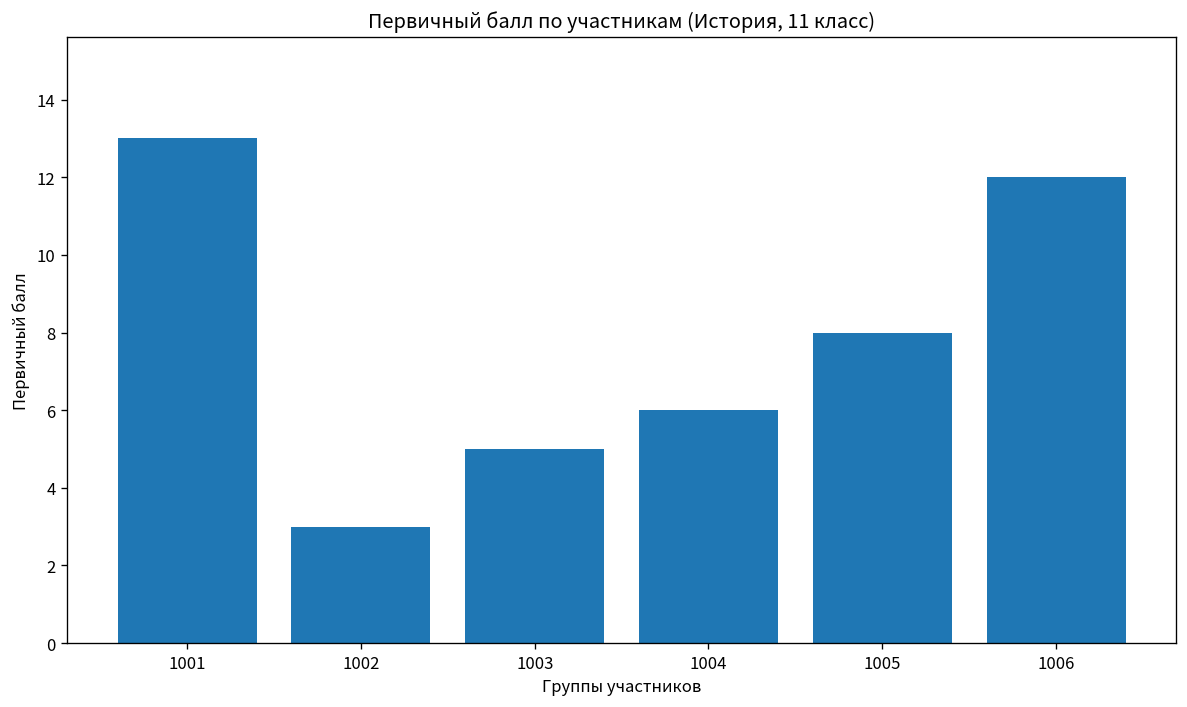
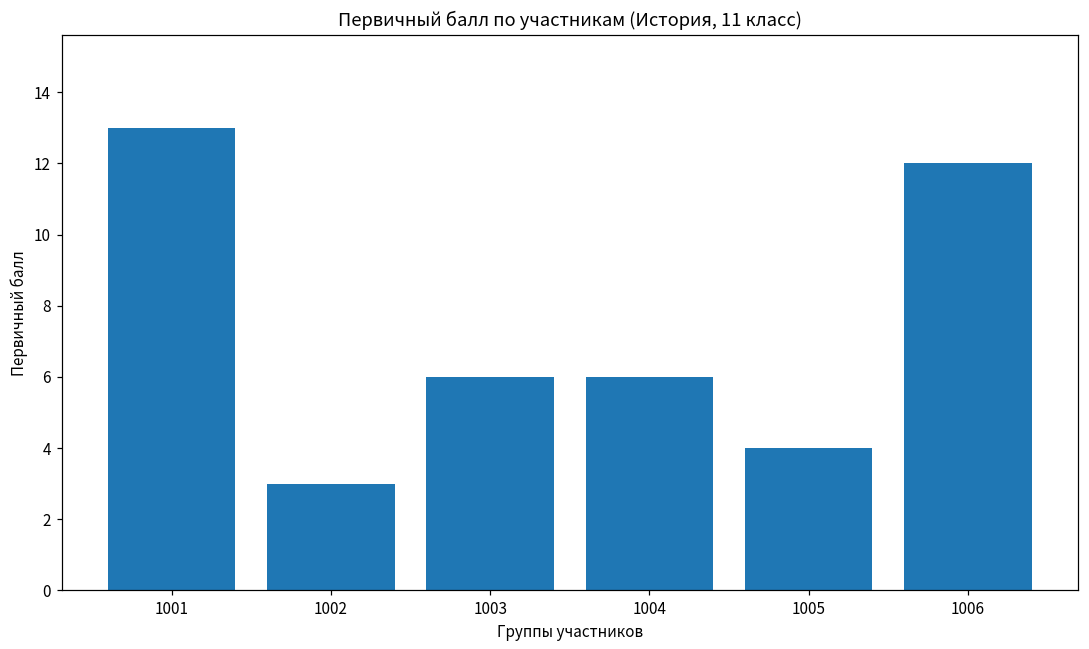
  {
    "1001": 13,
    "1002": 3,
-   "1003": 5,
+   "1003": 6,
    "1004": 6,
-   "1005": 8,
+   "1005": 4,
    "1006": 12
  }
